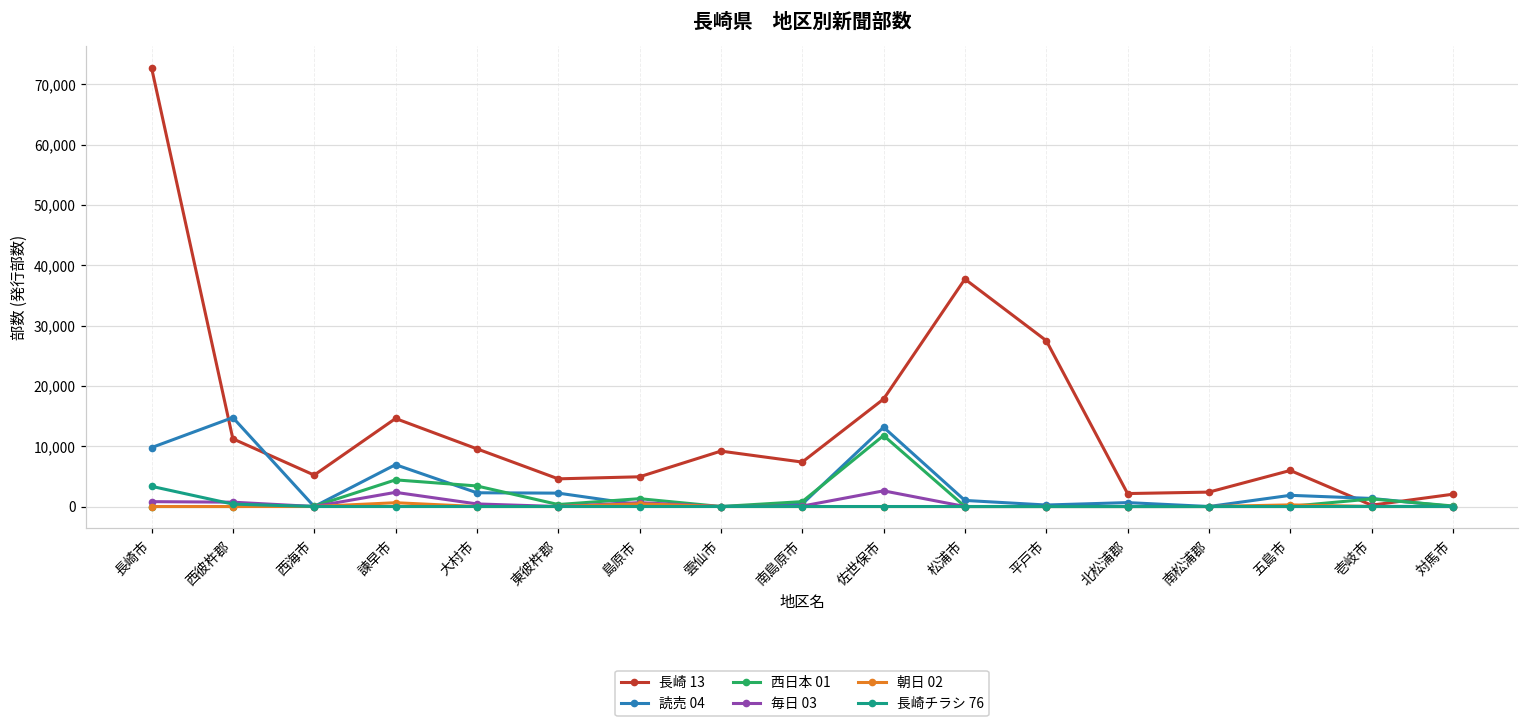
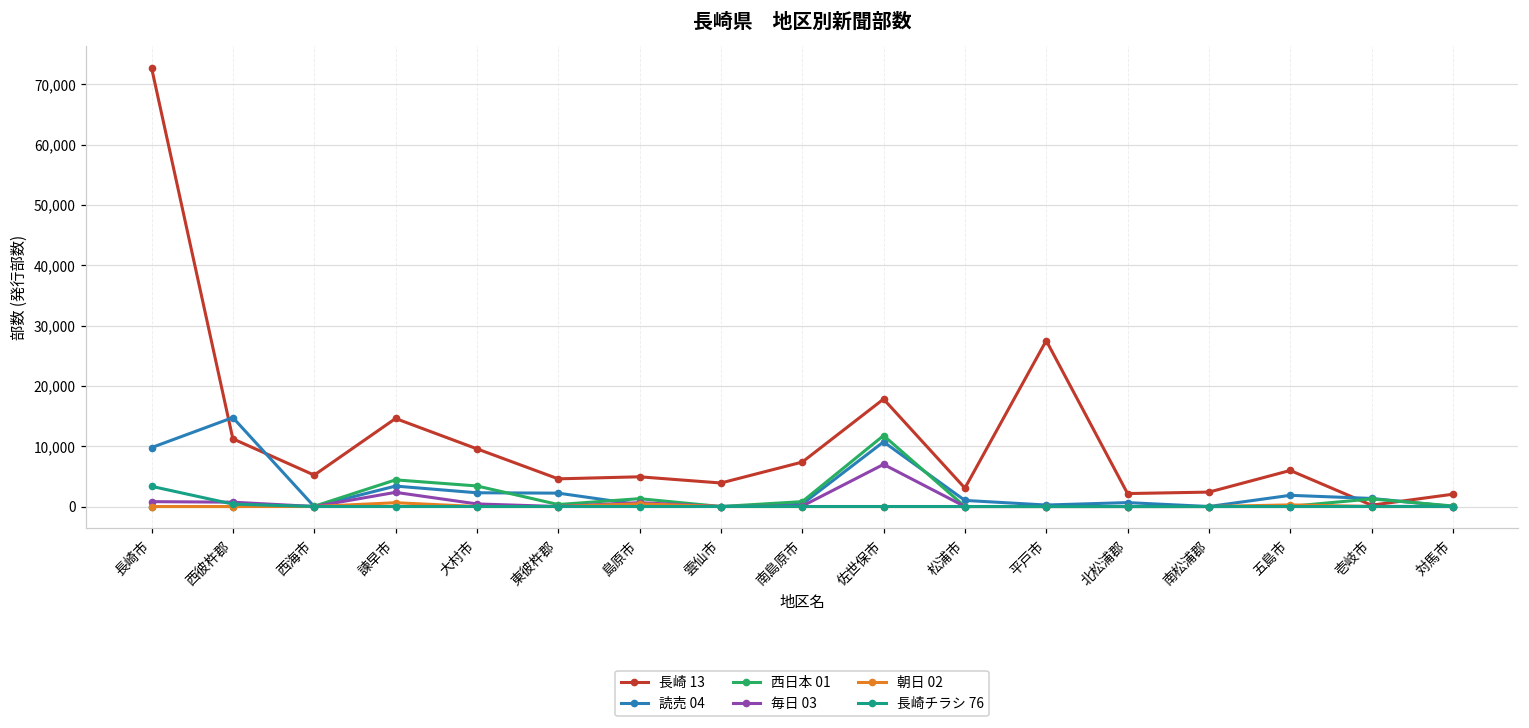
  {
    "長崎 13": {
      "長崎市": "73,000",
      "西彼杵郡": "11,000",
      "西海市": "5,000",
      "諫早市": "15,000",
      "大村市": "10,000",
      "東彼杵郡": "5,000",
      "島原市": "5,000",
-     "雲仙市": "9,000",
+     "雲仙市": "4,000",
      "南島原市": "7,000",
      "佐世保市": "18,000",
-     "松浦市": "38,000",
+     "松浦市": "3,000",
      "平戸市": "28,000",
      "北松浦郡": "2,000",
      "南松浦郡": "2,000",
      "五島市": "6,000",
      "対馬市": "2,000"
    },
    "読売 04": {
      "長崎市": "10,000",
      "西彼杵郡": "15,000",
-     "諫早市": "7,000",
+     "諫早市": "3,000",
      "大村市": "2,000",
      "東彼杵郡": "2,000",
-     "佐世保市": "13,000",
+     "佐世保市": "11,000",
      "松浦市": "1,000",
      "北松浦郡": "1,000",
      "五島市": "2,000"
    },
    "毎日 03": {
      "長崎市": "1,000",
      "諫早市": "2,000",
-     "佐世保市": "3,000"
+     "佐世保市": "7,000"
    },
    "朝日 02": {
      "諫早市": "1,000"
    }
  }
